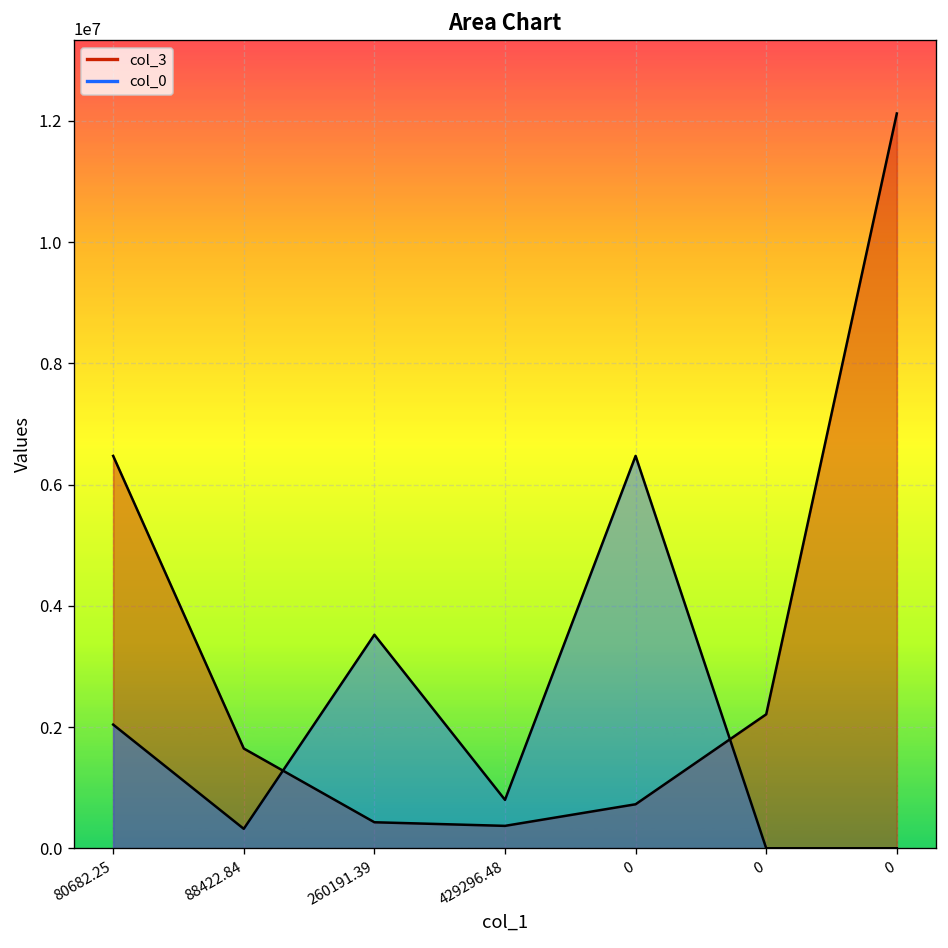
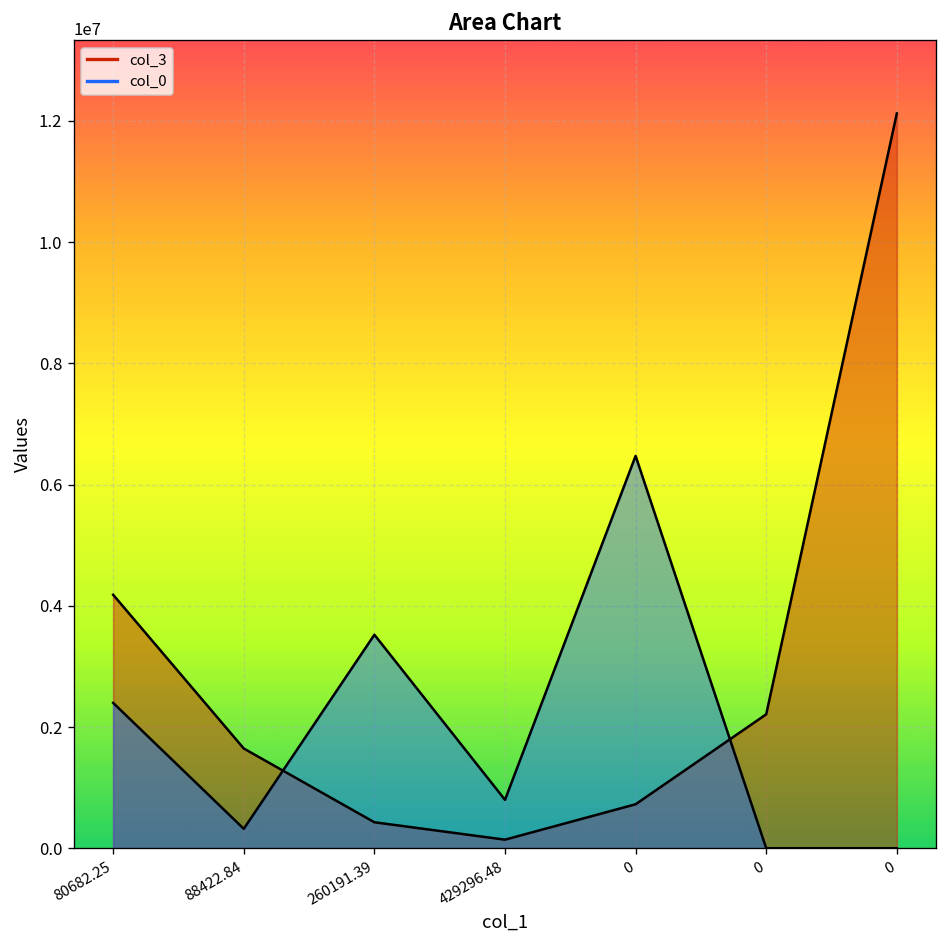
  {
    "col_3": {
-     "80682.25": 6500000,
+     "80682.25": 4200000,
      "88422.84": 1600000,
      "260191.39": 400000,
-     "429296.48": 400000
+     "429296.48": 100000
    },
    "col_0": {
-     "80682.25": 2000000,
+     "80682.25": 2400000,
      "88422.84": 300000,
      "260191.39": 3500000,
      "429296.48": 800000
    }
  }
